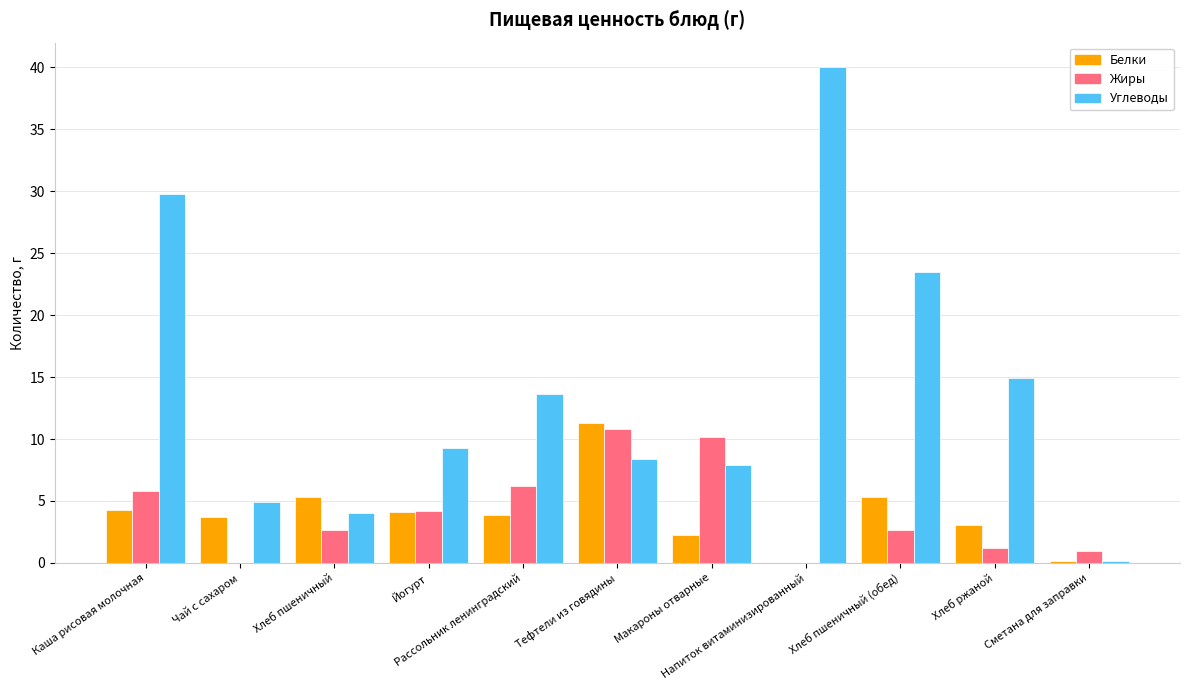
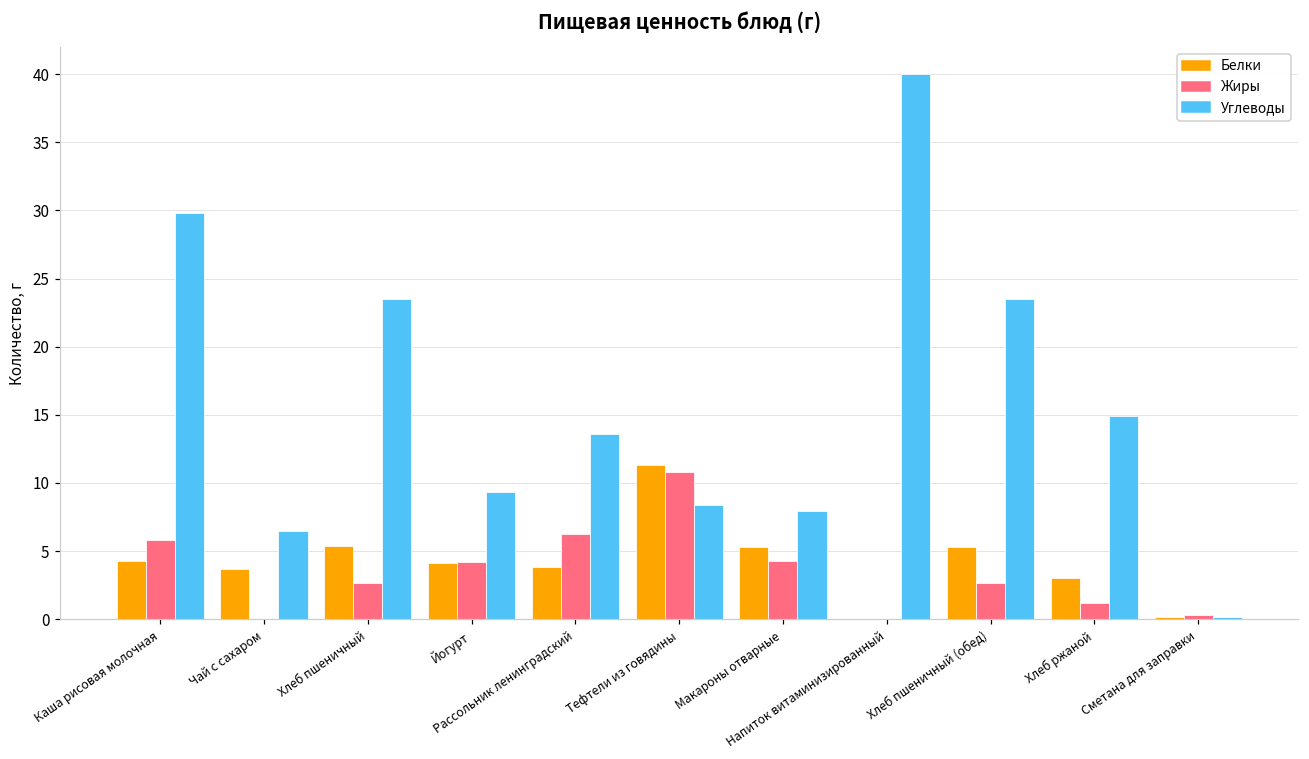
  {
    "Белки": {
      "Каша рисовая молочная": 4.3,
      "Чай с сахаром": 3.7,
      "Хлеб пшеничный": 5.3,
      "Йогурт": 4.1,
      "Рассольник ленинградский": 3.9,
      "Тефтели из говядины": 11.3,
-     "Макароны отварные": 2.2,
+     "Макароны отварные": 5.3,
      "Напиток витаминизированный": 0.0,
      "Хлеб пшеничный (обед)": 5.3,
      "Хлеб ржаной": 3.0
    },
    "Жиры": {
      "Каша рисовая молочная": 5.8,
      "Чай с сахаром": 0.0,
      "Хлеб пшеничный": 2.7,
      "Йогурт": 4.2,
      "Рассольник ленинградский": 6.2,
      "Тефтели из говядины": 10.8,
-     "Макароны отварные": 10.2,
+     "Макароны отварные": 4.3,
      "Напиток витаминизированный": 0.0,
      "Хлеб пшеничный (обед)": 2.7,
      "Хлеб ржаной": 1.2,
-     "Сметана для заправки": 1.0
+     "Сметана для заправки": 0.3
    },
    "Углеводы": {
      "Каша рисовая молочная": 29.8,
-     "Чай с сахаром": 4.9,
-     "Хлеб пшеничный": 4.0,
+     "Чай с сахаром": 6.5,
+     "Хлеб пшеничный": 23.5,
      "Йогурт": 9.3,
      "Рассольник ленинградский": 13.6,
      "Тефтели из говядины": 8.4,
      "Макароны отварные": 7.9,
      "Напиток витаминизированный": 40.0,
      "Хлеб пшеничный (обед)": 23.5,
      "Хлеб ржаной": 14.9
    }
  }
